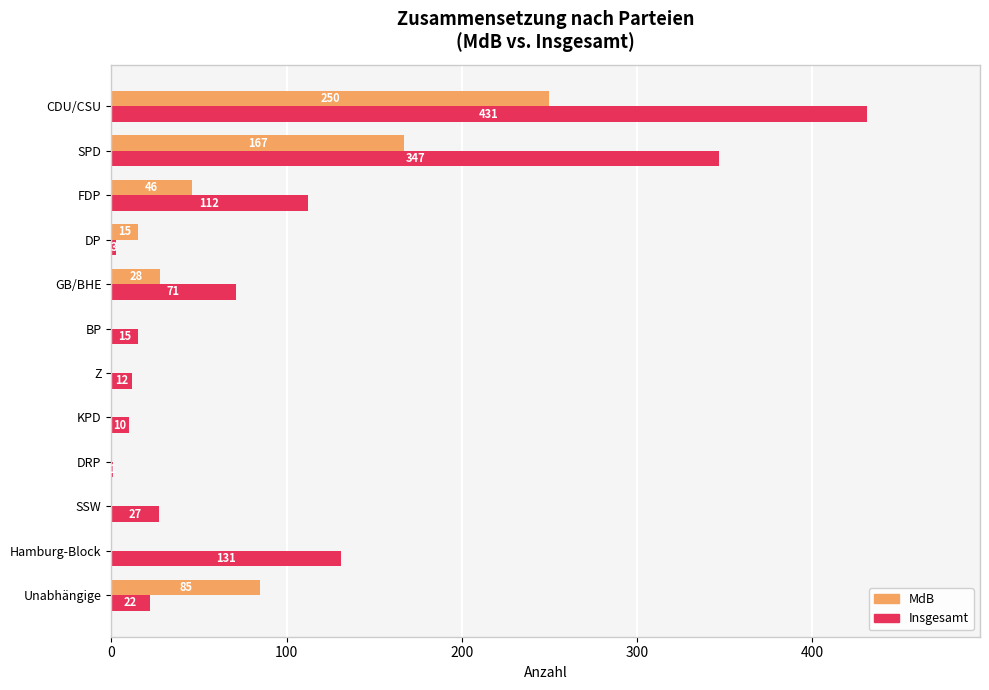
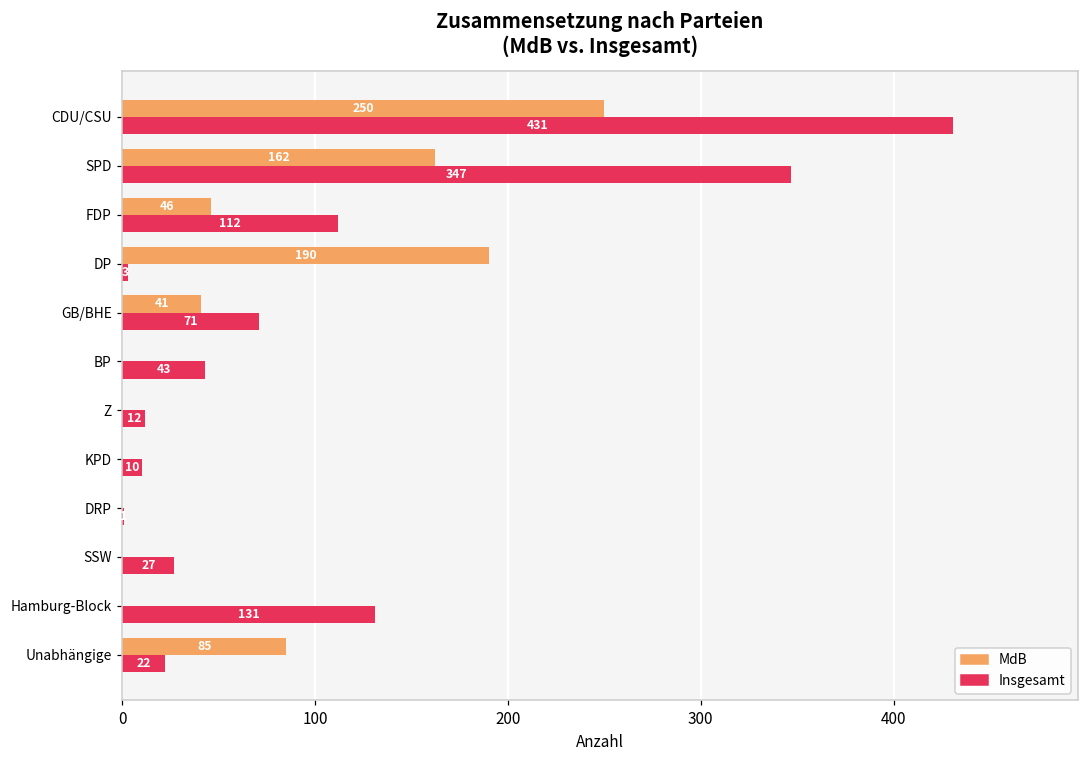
  {
    "Insgesamt": {
      "CDU/CSU": 431,
      "SPD": 347,
      "FDP": 112,
      "DP": 3,
      "GB/BHE": 71,
-     "BP": 15,
+     "BP": 43,
      "Z": 12,
      "KPD": 10,
      "SSW": 27,
      "Hamburg-Block": 131,
      "Unabhängige": 22
    },
    "MdB": {
      "CDU/CSU": 250,
-     "SPD": 167,
+     "SPD": 162,
      "FDP": 46,
-     "DP": 15,
-     "GB/BHE": 28,
+     "DP": 190,
+     "GB/BHE": 41,
      "Unabhängige": 85
    }
  }
